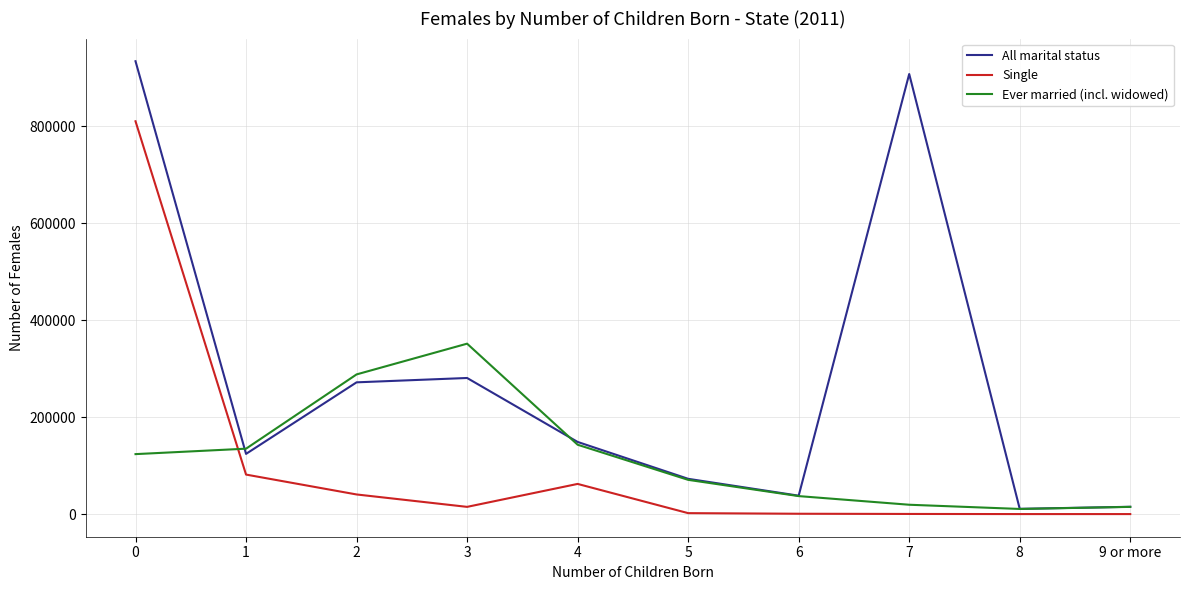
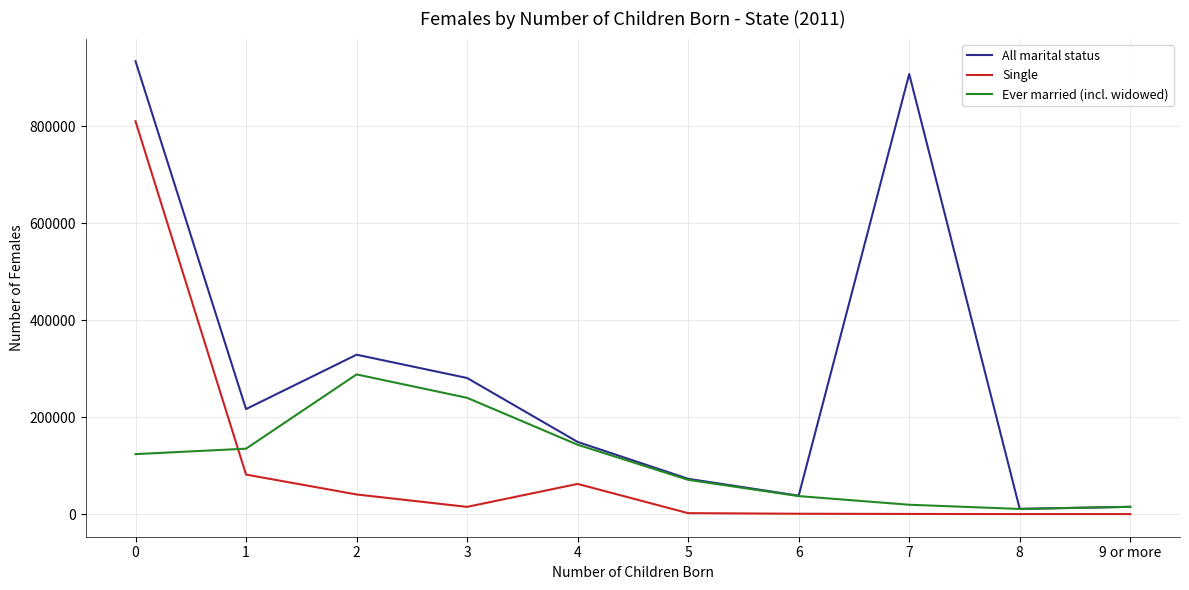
  {
    "All marital status": {
      "0": 930000,
-     "1": 120000,
-     "2": 270000,
+     "1": 220000,
+     "2": 330000,
      "3": 280000,
      "4": 150000,
      "7": 910000
    },
    "Single": {
      "0": 810000,
      "1": 80000,
      "2": 40000,
      "3": 20000,
      "4": 60000,
      "5": 0,
      "6": 0,
      "7": 0,
      "8": 0,
      "9 or more": 0
    },
    "Ever married (incl. widowed)": {
      "0": 120000,
      "1": 140000,
      "2": 290000,
-     "3": 350000,
+     "3": 240000,
      "4": 140000,
      "7": 20000
    }
  }
